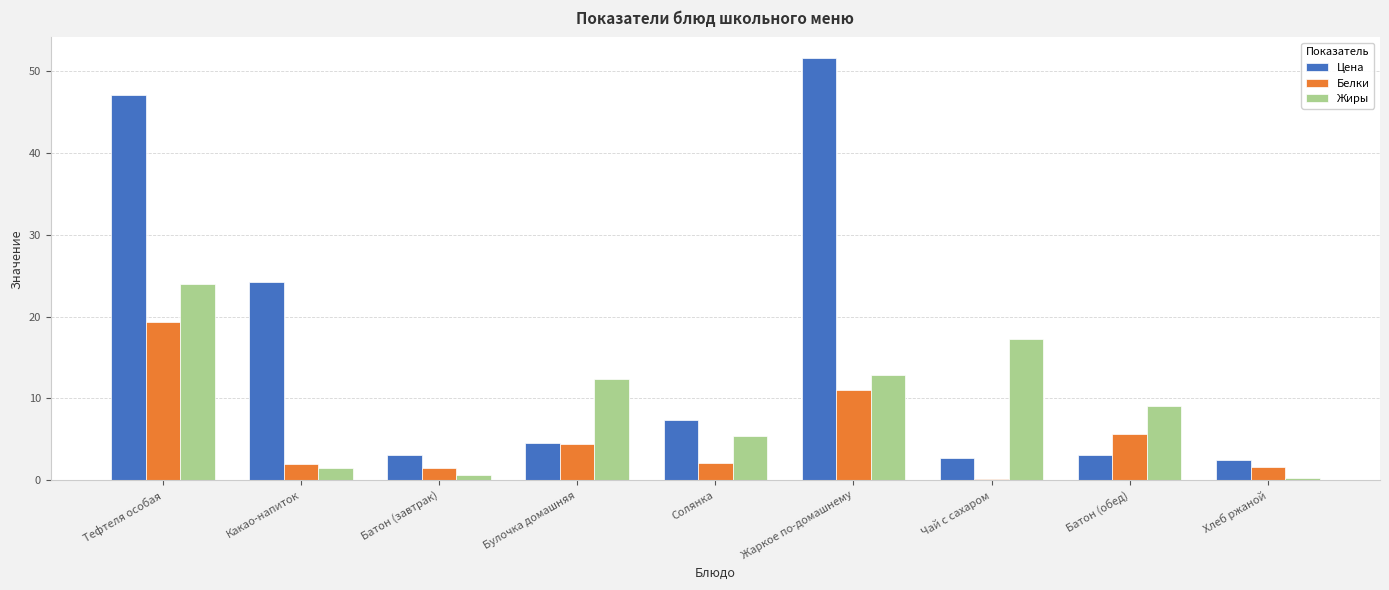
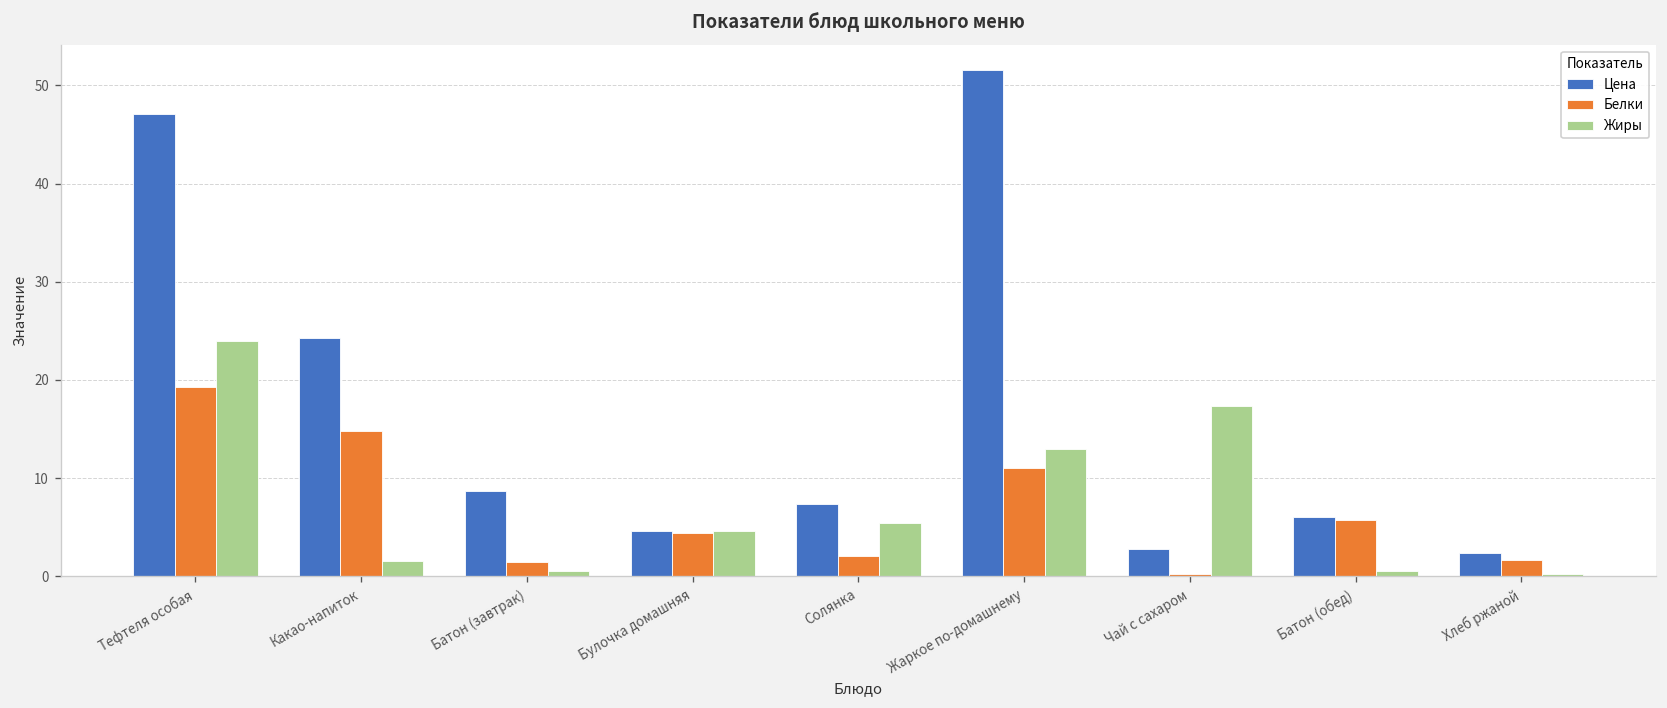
  {
    "Цена": {
      "Тефтеля особая": 47,
      "Какао-напиток": 24,
-     "Батон (завтрак)": 3,
+     "Батон (завтрак)": 9,
      "Булочка домашняя": 5,
      "Солянка": 7,
      "Жаркое по-домашнему": 52,
      "Чай с сахаром": 3,
-     "Батон (обед)": 3,
+     "Батон (обед)": 6,
      "Хлеб ржаной": 2
    },
    "Белки": {
      "Тефтеля особая": 19,
-     "Какао-напиток": 2,
+     "Какао-напиток": 15,
      "Батон (завтрак)": 2,
      "Булочка домашняя": 4,
      "Солянка": 2,
      "Жаркое по-домашнему": 11,
      "Батон (обед)": 6,
      "Хлеб ржаной": 2
    },
    "Жиры": {
      "Тефтеля особая": 24,
      "Какао-напиток": 2,
      "Батон (завтрак)": 1,
-     "Булочка домашняя": 12,
+     "Булочка домашняя": 5,
      "Солянка": 5,
      "Жаркое по-домашнему": 13,
      "Чай с сахаром": 17,
-     "Батон (обед)": 9
+     "Батон (обед)": 1
    }
  }
